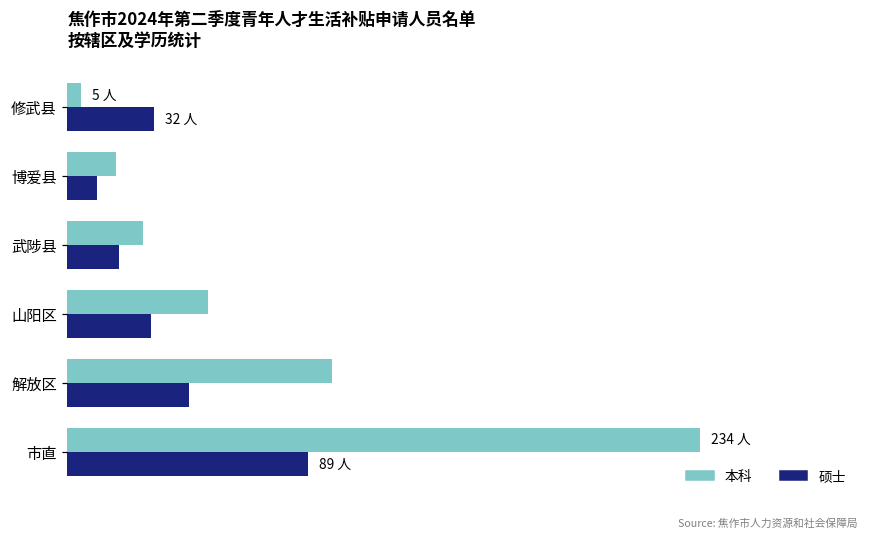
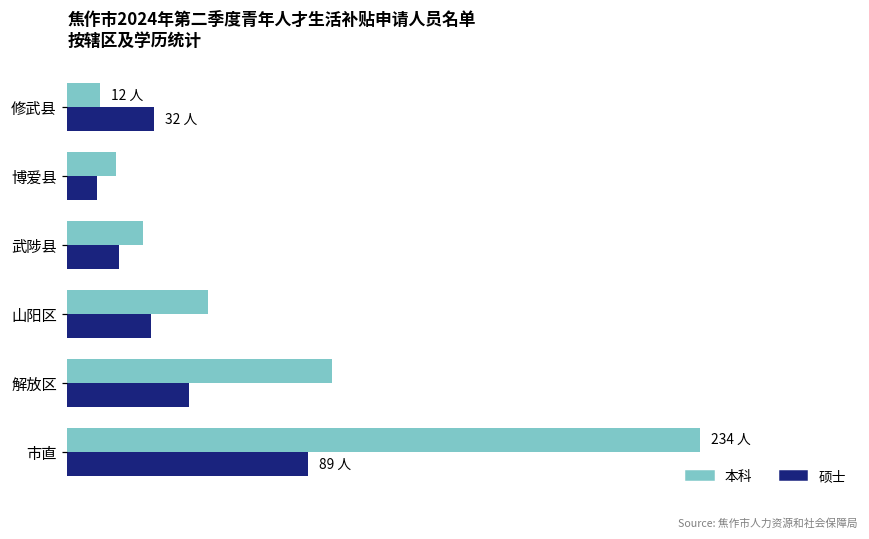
  {
    "本科": {
-     "修武县": 5,
+     "修武县": 12,
      "市直": 234
    },
    "硕士": {
      "修武县": 32,
      "市直": 89
    }
  }
